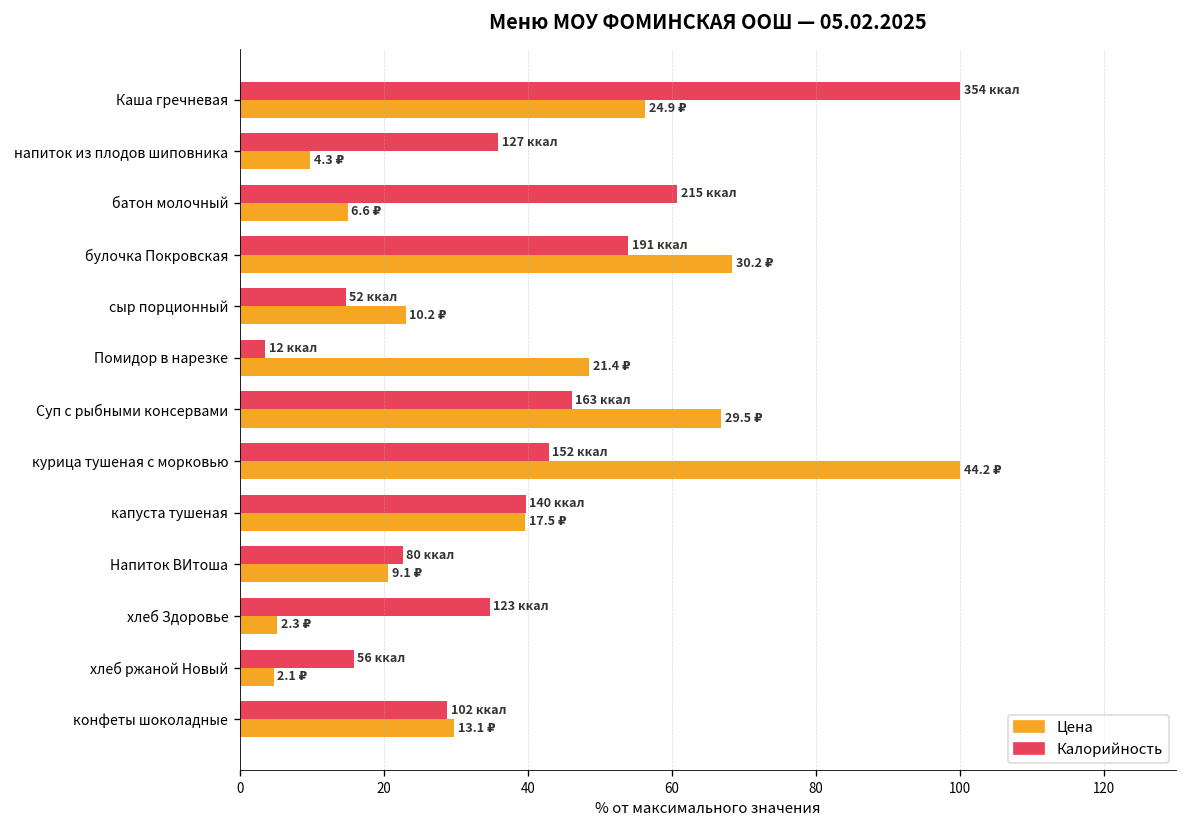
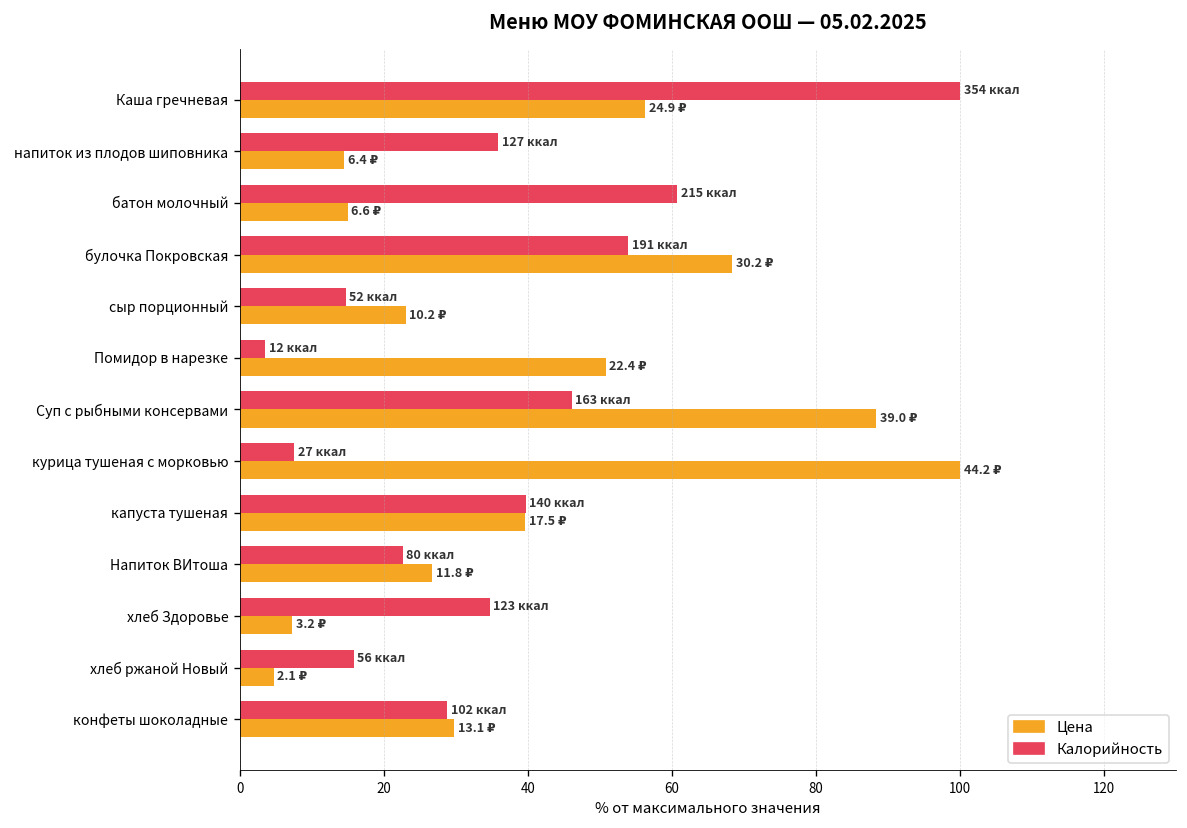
  {
    "Цена": {
-     "напиток из плодов шиповника": 4.3,
-     "Помидор в нарезке": 21.4,
-     "Суп с рыбными консервами": 29.5,
-     "Напиток ВИтоша": 9.1,
-     "хлеб Здоровье": 2.3
+     "напиток из плодов шиповника": 6.4,
+     "Помидор в нарезке": 22.4,
+     "Суп с рыбными консервами": 39.0,
+     "Напиток ВИтоша": 11.8,
+     "хлеб Здоровье": 3.2
    },
    "Калорийность": {
-     "курица тушеная с морковью": 152
+     "курица тушеная с морковью": 27
    }
  }
